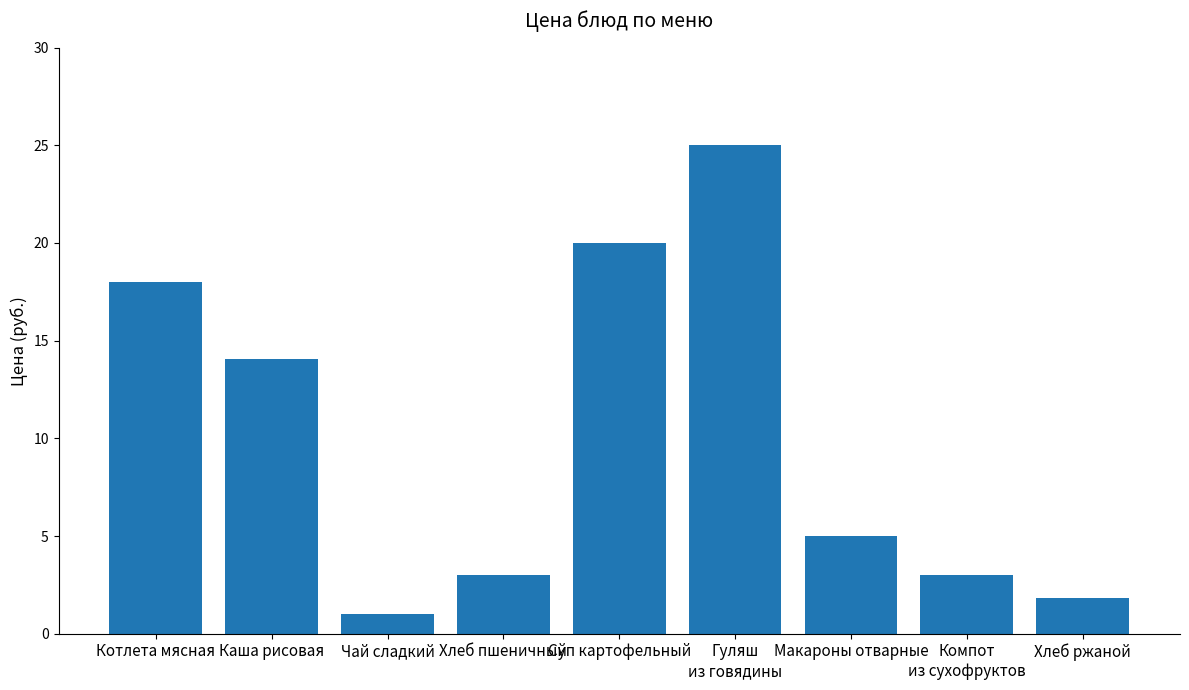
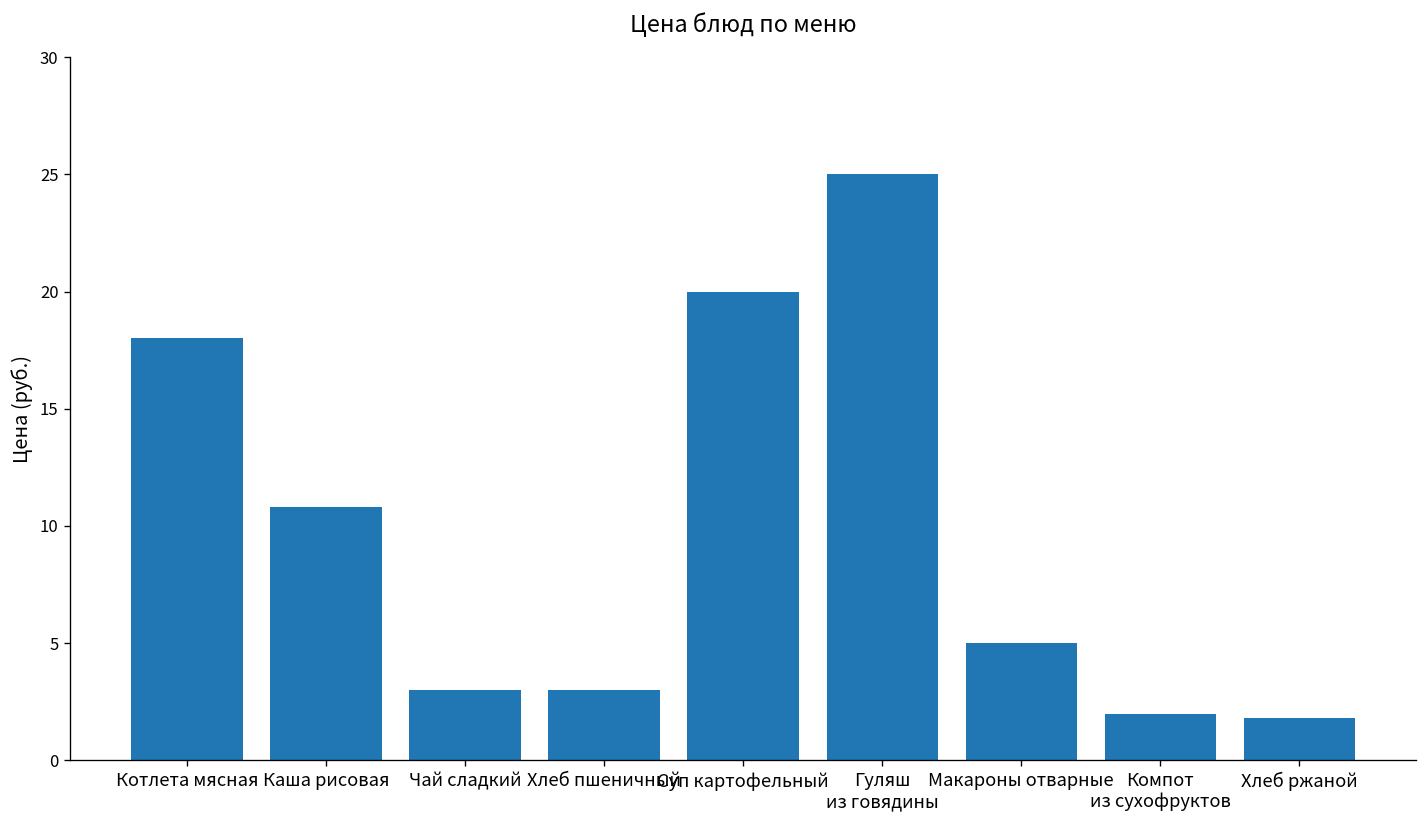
  {
    "Котлета мясная": 18.0,
-   "Каша рисовая": 14.1,
-   "Чай сладкий": 1,
+   "Каша рисовая": 10.8,
+   "Чай сладкий": 3,
    "Суп картофельный": 20.0,
    "Гуляш из говядины": 25.0,
    "Макароны отварные": 5.0,
-   "Компот из сухофруктов": 3,
+   "Компот из сухофруктов": 2,
    "Хлеб ржаной": 1.8
  }
